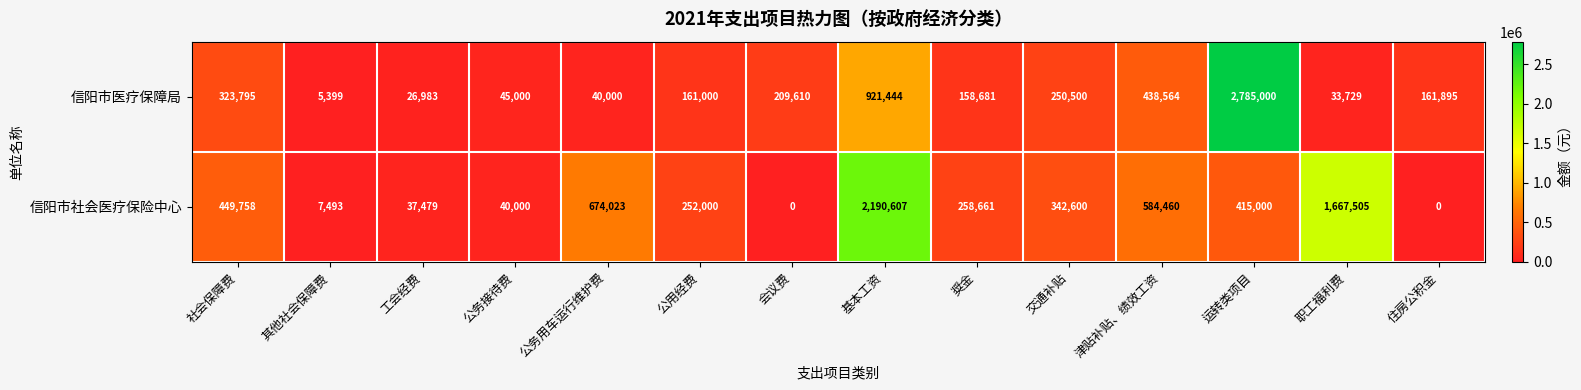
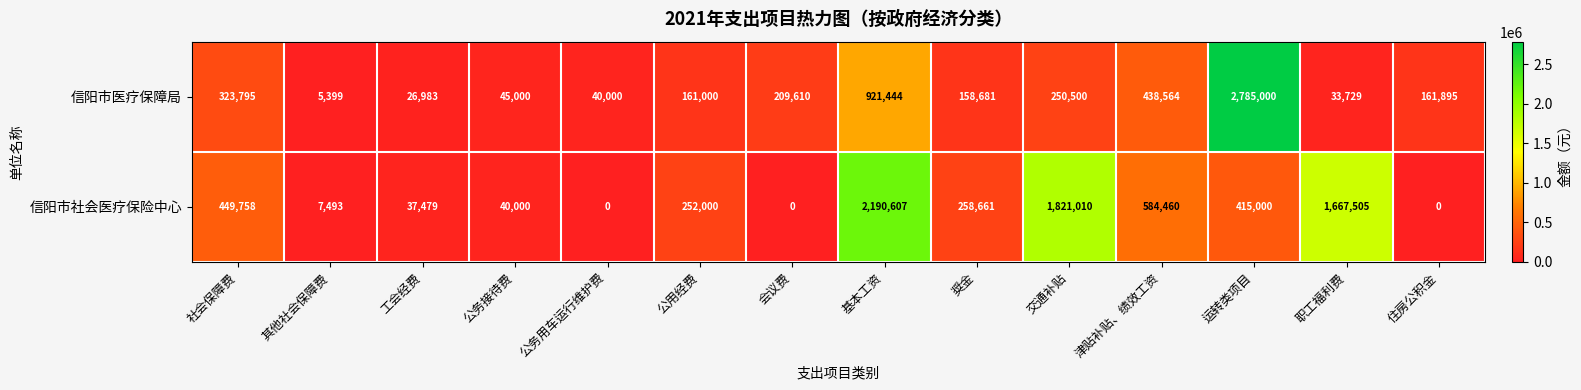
  {
    "信阳市医疗保障局": {
      "社会保障费": "323,795",
      "其他社会保障费": "5,399",
      "工会经费": "26,983",
      "公务接待费": "45,000",
      "公务用车运行维护费": "40,000",
      "公用经费": "161,000",
      "会议费": "209,610",
      "基本工资": "921,444",
      "奨金": "158,681",
      "交通补贴": "250,500",
      "津贴补贴、绩效工资": "438,564",
      "运转类项目": "2,785,000",
      "职工福利费": "33,729",
      "住房公积金": "161,895"
    },
    "信阳市社会医疗保险中心": {
      "社会保障费": "449,758",
      "其他社会保障费": "7,493",
      "工会经费": "37,479",
      "公务接待费": "40,000",
-     "公务用车运行维护费": "674,023",
+     "公务用车运行维护费": "0",
      "公用经费": "252,000",
      "会议费": "0",
      "基本工资": "2,190,607",
      "奨金": "258,661",
-     "交通补贴": "342,600",
+     "交通补贴": "1,821,010",
      "津贴补贴、绩效工资": "584,460",
      "运转类项目": "415,000",
      "职工福利费": "1,667,505",
      "住房公积金": "0"
    }
  }
